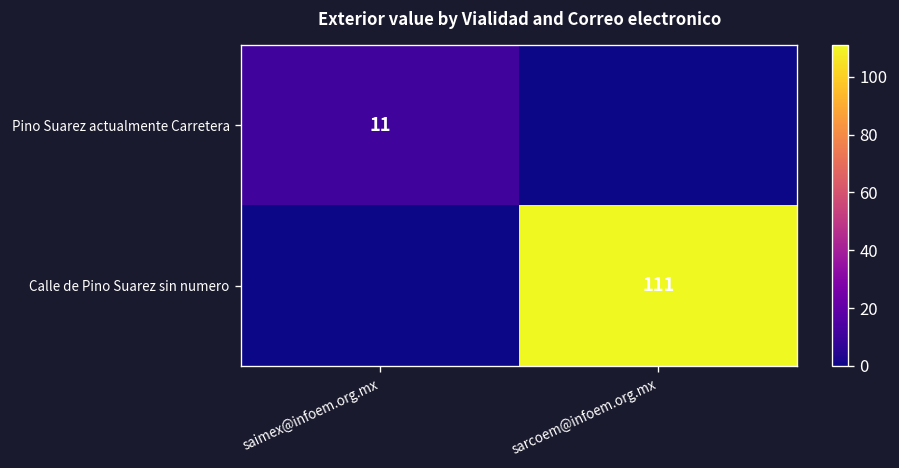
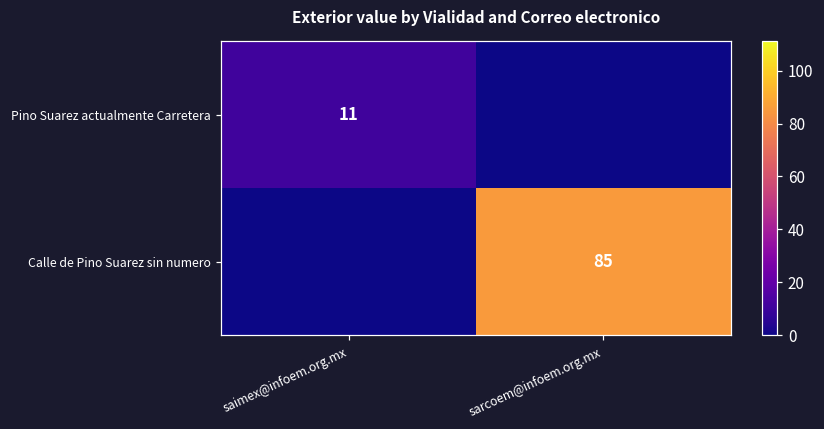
  {
    "Pino Suarez actualmente Carretera": {
      "saimex@infoem.org.mx": 11
    },
    "Calle de Pino Suarez sin numero": {
-     "sarcoem@infoem.org.mx": 111
+     "sarcoem@infoem.org.mx": 85
    }
  }
